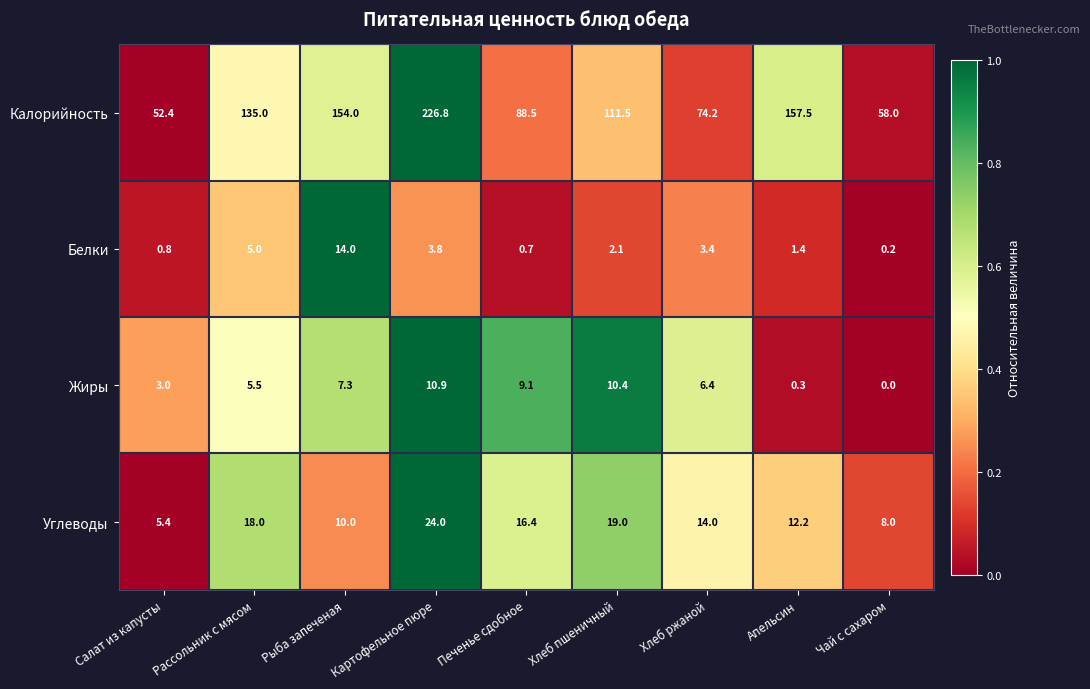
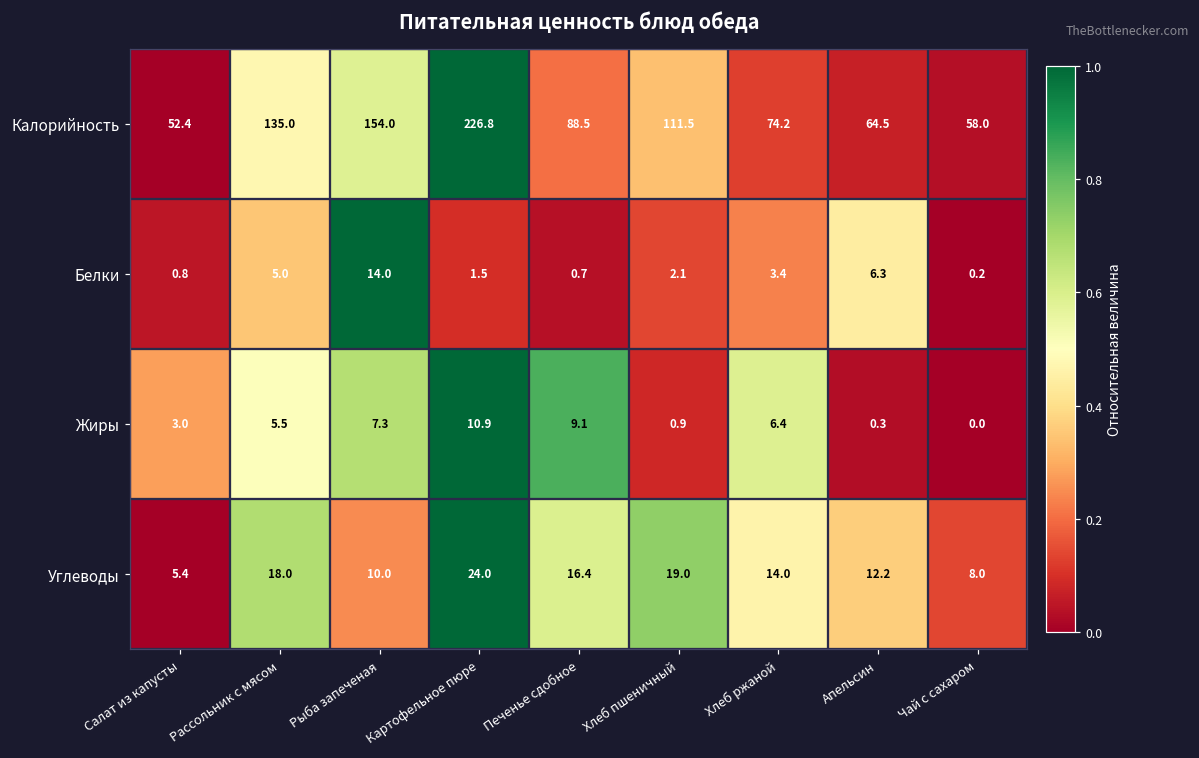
  {
    "Калорийность": {
      "Салат из капусты": 52.4,
      "Рассольник с мясом": 135.0,
      "Рыба запеченая": 154.0,
      "Картофельное пюре": 226.8,
      "Печенье сдобное": 88.5,
      "Хлеб пшеничный": 111.5,
      "Хлеб ржаной": 74.2,
-     "Апельсин": 157.5,
+     "Апельсин": 64.5,
      "Чай с сахаром": 58.0
    },
    "Белки": {
      "Салат из капусты": 0.8,
      "Рассольник с мясом": 5.0,
      "Рыба запеченая": 14.0,
-     "Картофельное пюре": 3.8,
+     "Картофельное пюре": 1.5,
      "Печенье сдобное": 0.7,
      "Хлеб пшеничный": 2.1,
      "Хлеб ржаной": 3.4,
-     "Апельсин": 1.4,
+     "Апельсин": 6.3,
      "Чай с сахаром": 0.2
    },
    "Жиры": {
      "Салат из капусты": 3.0,
      "Рассольник с мясом": 5.5,
      "Рыба запеченая": 7.3,
      "Картофельное пюре": 10.9,
      "Печенье сдобное": 9.1,
-     "Хлеб пшеничный": 10.4,
+     "Хлеб пшеничный": 0.9,
      "Хлеб ржаной": 6.4,
      "Апельсин": 0.3,
      "Чай с сахаром": 0.0
    },
    "Углеводы": {
      "Салат из капусты": 5.4,
      "Рассольник с мясом": 18.0,
      "Рыба запеченая": 10.0,
      "Картофельное пюре": 24.0,
      "Печенье сдобное": 16.4,
      "Хлеб пшеничный": 19.0,
      "Хлеб ржаной": 14.0,
      "Апельсин": 12.2,
      "Чай с сахаром": 8.0
    }
  }
